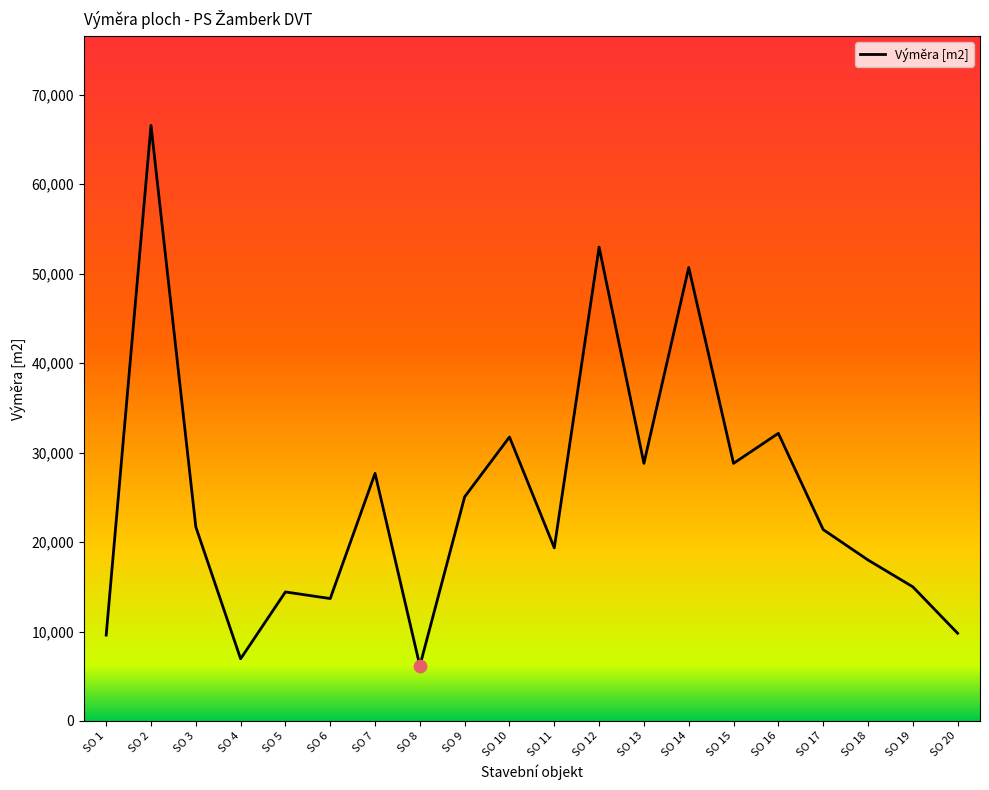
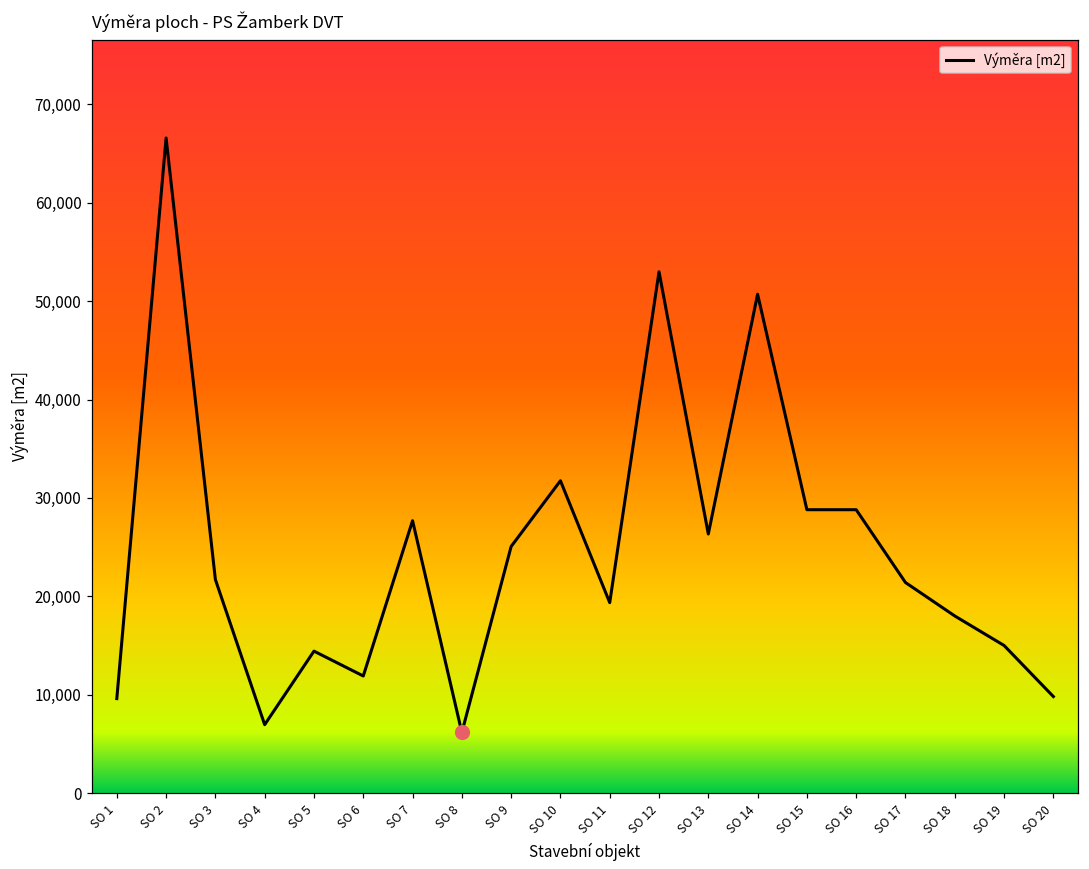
  {
    "Výměra [m2]": {
      "SO 1": "10,000",
      "SO 2": "67,000",
      "SO 3": "22,000",
      "SO 4": "7,000",
      "SO 5": "14,000",
-     "SO 6": "14,000",
+     "SO 6": "12,000",
      "SO 7": "28,000",
      "SO 9": "25,000",
      "SO 10": "32,000",
      "SO 11": "19,000",
      "SO 12": "53,000",
-     "SO 13": "29,000",
+     "SO 13": "26,000",
      "SO 14": "51,000",
      "SO 15": "29,000",
-     "SO 16": "32,000",
+     "SO 16": "29,000",
      "SO 17": "21,000",
      "SO 18": "18,000",
      "SO 19": "15,000",
      "SO 20": "10,000"
    }
  }
